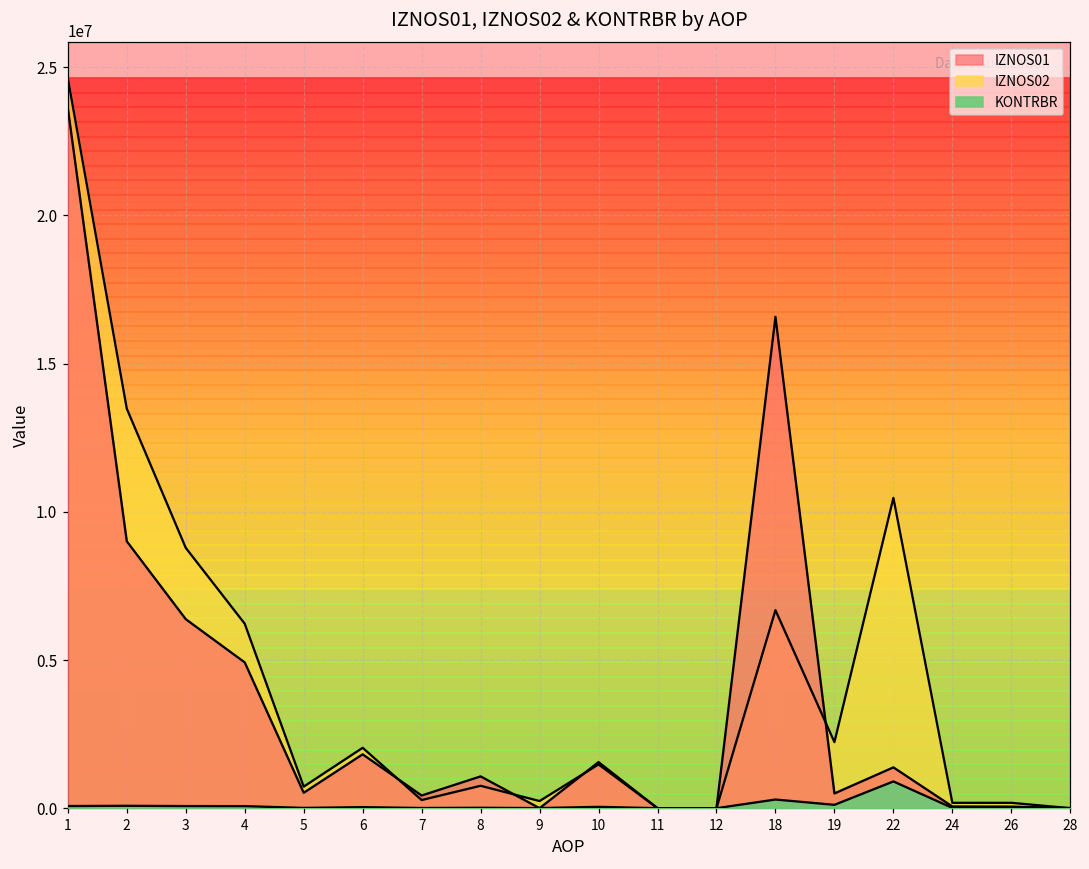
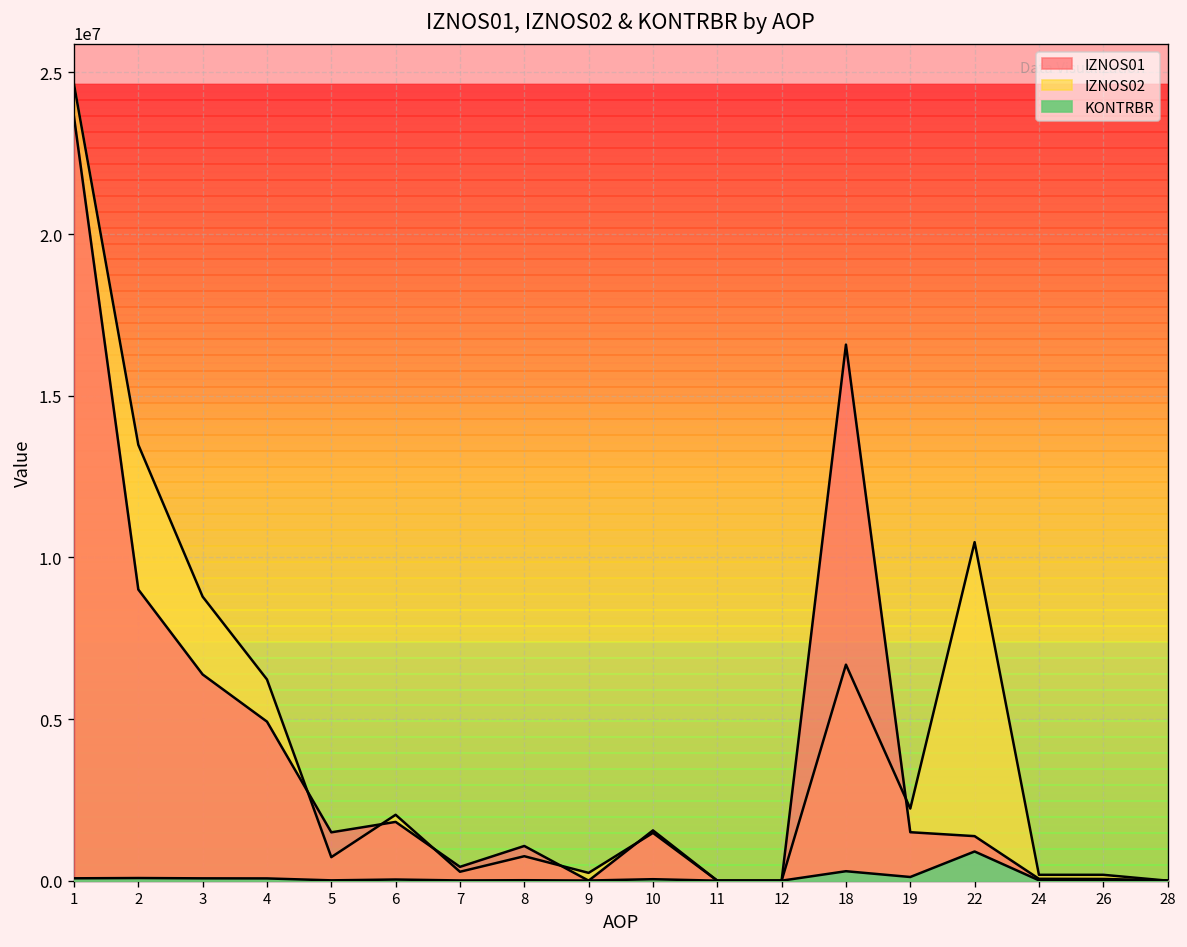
  {
    "IZNOS01": {
      "1": 23600000,
      "2": 9000000,
      "3": 6400000,
      "4": 4900000,
-     "5": 500000,
+     "5": 1500000,
      "6": 1800000,
      "7": 400000,
      "8": 1100000,
      "18": 16600000,
-     "19": 500000,
+     "19": 1500000,
      "22": 1400000
    },
    "IZNOS02": {
      "1": 24600000,
      "2": 13500000,
      "3": 8800000,
      "4": 6200000,
      "5": 700000,
      "6": 2000000,
      "7": 300000,
      "8": 800000,
      "9": 200000,
      "18": 6700000,
      "19": 2200000,
      "22": 10500000,
      "24": 200000,
      "26": 200000
    },
    "KONTRBR": {
      "1": 100000,
      "2": 100000,
      "3": 100000,
      "4": 100000,
      "5": 0,
      "6": 0,
      "7": 0,
      "8": 0,
      "10": 0,
      "18": 300000,
      "19": 100000,
      "22": 900000
    }
  }
